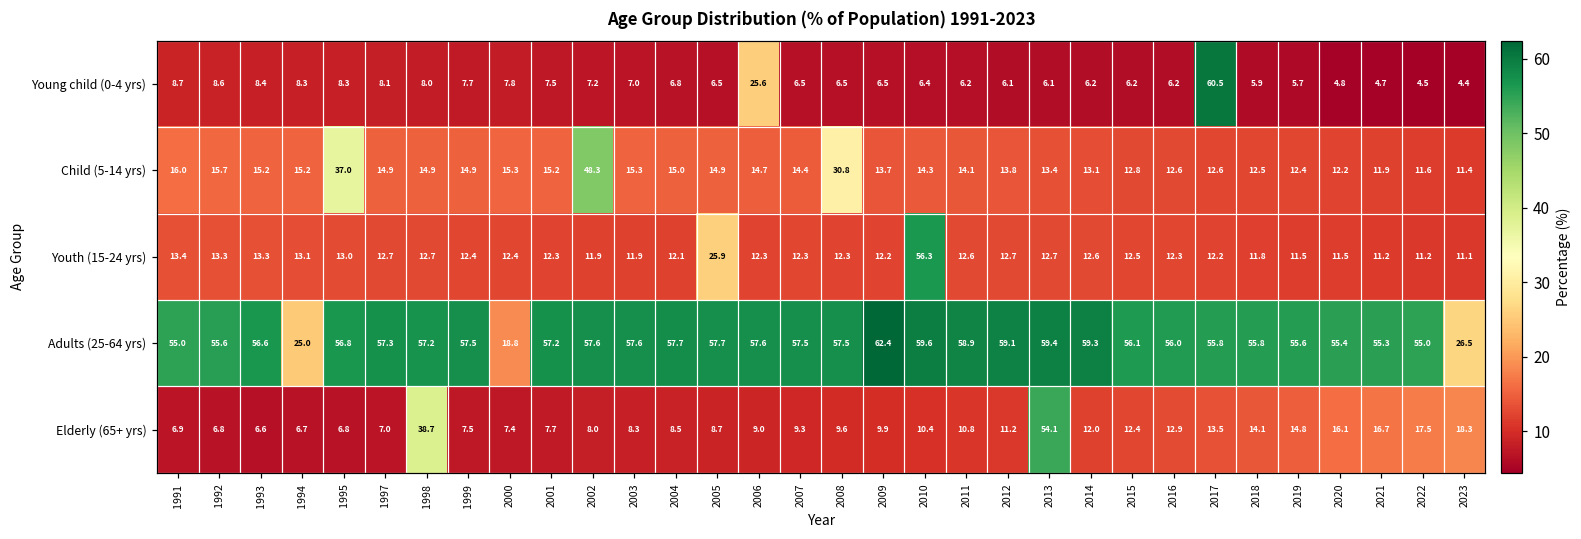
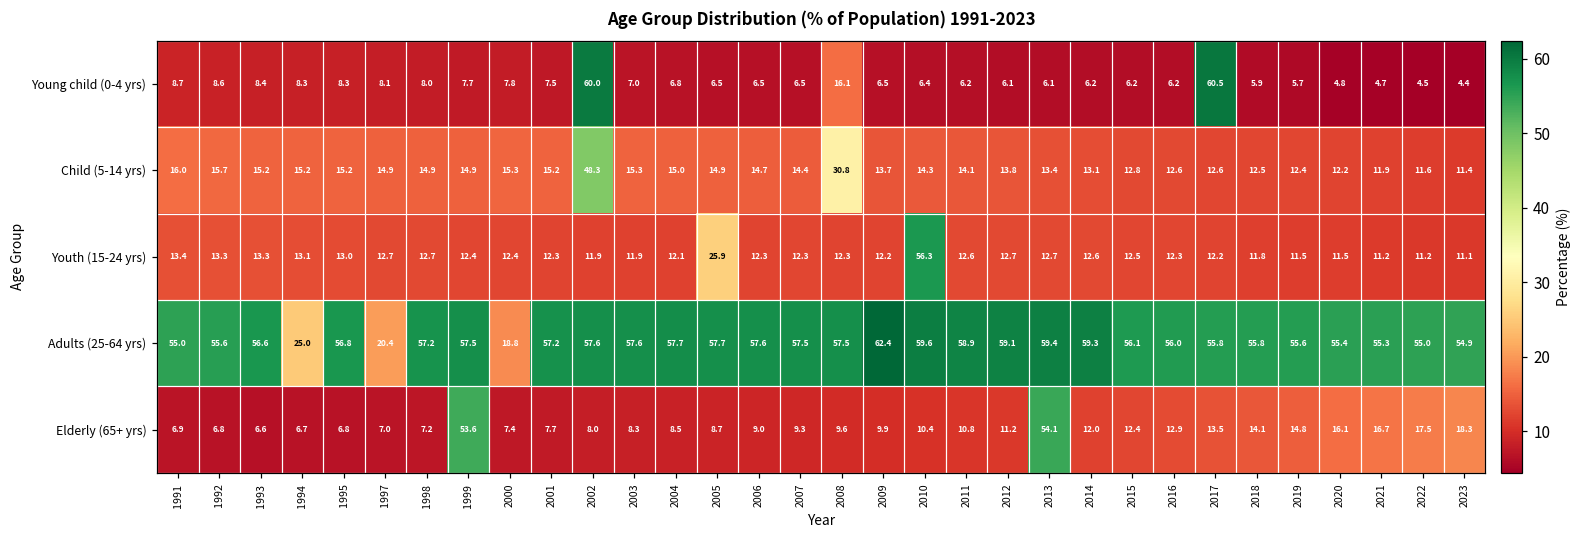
  {
    "Young child (0-4 yrs)": {
      "1991": 8.7,
      "1992": 8.6,
      "1993": 8.4,
      "1994": 8.3,
      "1995": 8.3,
      "1997": 8.1,
      "1998": 8.0,
      "1999": 7.7,
      "2000": 7.8,
      "2001": 7.5,
-     "2002": 7.2,
+     "2002": 60.0,
      "2003": 7.0,
      "2004": 6.8,
      "2005": 6.5,
-     "2006": 25.6,
+     "2006": 6.5,
      "2007": 6.5,
-     "2008": 6.5,
+     "2008": 16.1,
      "2009": 6.5,
      "2010": 6.4,
      "2011": 6.2,
      "2012": 6.1,
      "2013": 6.1,
      "2014": 6.2,
      "2015": 6.2,
      "2016": 6.2,
      "2017": 60.5,
      "2018": 5.9,
      "2019": 5.7,
      "2020": 4.8,
      "2021": 4.7,
      "2022": 4.5,
      "2023": 4.4
    },
    "Child (5-14 yrs)": {
      "1991": 16.0,
      "1992": 15.7,
      "1993": 15.2,
      "1994": 15.2,
-     "1995": 37.0,
+     "1995": 15.2,
      "1997": 14.9,
      "1998": 14.9,
      "1999": 14.9,
      "2000": 15.3,
      "2001": 15.2,
      "2002": 48.3,
      "2003": 15.3,
      "2004": 15.0,
      "2005": 14.9,
      "2006": 14.7,
      "2007": 14.4,
      "2008": 30.8,
      "2009": 13.7,
      "2010": 14.3,
      "2011": 14.1,
      "2012": 13.8,
      "2013": 13.4,
      "2014": 13.1,
      "2015": 12.8,
      "2016": 12.6,
      "2017": 12.6,
      "2018": 12.5,
      "2019": 12.4,
      "2020": 12.2,
      "2021": 11.9,
      "2022": 11.6,
      "2023": 11.4
    },
    "Youth (15-24 yrs)": {
      "1991": 13.4,
      "1992": 13.3,
      "1993": 13.3,
      "1994": 13.1,
      "1995": 13.0,
      "1997": 12.7,
      "1998": 12.7,
      "1999": 12.4,
      "2000": 12.4,
      "2001": 12.3,
      "2002": 11.9,
      "2003": 11.9,
      "2004": 12.1,
      "2005": 25.9,
      "2006": 12.3,
      "2007": 12.3,
      "2008": 12.3,
      "2009": 12.2,
      "2010": 56.3,
      "2011": 12.6,
      "2012": 12.7,
      "2013": 12.7,
      "2014": 12.6,
      "2015": 12.5,
      "2016": 12.3,
      "2017": 12.2,
      "2018": 11.8,
      "2019": 11.5,
      "2020": 11.5,
      "2021": 11.2,
      "2022": 11.2,
      "2023": 11.1
    },
    "Adults (25-64 yrs)": {
      "1991": 55.0,
      "1992": 55.6,
      "1993": 56.6,
      "1994": 25.0,
      "1995": 56.8,
-     "1997": 57.3,
+     "1997": 20.4,
      "1998": 57.2,
      "1999": 57.5,
      "2000": 18.8,
      "2001": 57.2,
      "2002": 57.6,
      "2003": 57.6,
      "2004": 57.7,
      "2005": 57.7,
      "2006": 57.6,
      "2007": 57.5,
      "2008": 57.5,
      "2009": 62.4,
      "2010": 59.6,
      "2011": 58.9,
      "2012": 59.1,
      "2013": 59.4,
      "2014": 59.3,
      "2015": 56.1,
      "2016": 56.0,
      "2017": 55.8,
      "2018": 55.8,
      "2019": 55.6,
      "2020": 55.4,
      "2021": 55.3,
      "2022": 55.0,
-     "2023": 26.5
+     "2023": 54.9
    },
    "Elderly (65+ yrs)": {
      "1991": 6.9,
      "1992": 6.8,
      "1993": 6.6,
      "1994": 6.7,
      "1995": 6.8,
      "1997": 7.0,
-     "1998": 38.7,
-     "1999": 7.5,
+     "1998": 7.2,
+     "1999": 53.6,
      "2000": 7.4,
      "2001": 7.7,
      "2002": 8.0,
      "2003": 8.3,
      "2004": 8.5,
      "2005": 8.7,
      "2006": 9.0,
      "2007": 9.3,
      "2008": 9.6,
      "2009": 9.9,
      "2010": 10.4,
      "2011": 10.8,
      "2012": 11.2,
      "2013": 54.1,
      "2014": 12.0,
      "2015": 12.4,
      "2016": 12.9,
      "2017": 13.5,
      "2018": 14.1,
      "2019": 14.8,
      "2020": 16.1,
      "2021": 16.7,
      "2022": 17.5,
      "2023": 18.3
    }
  }
